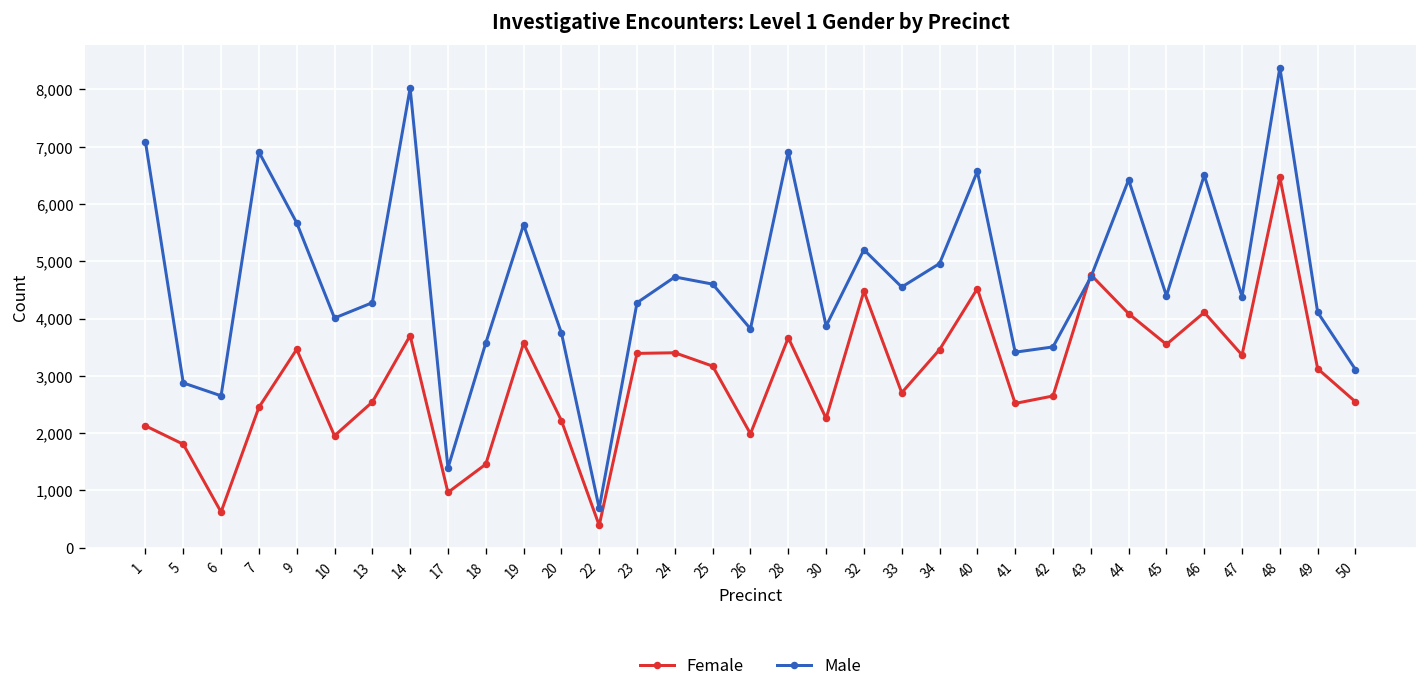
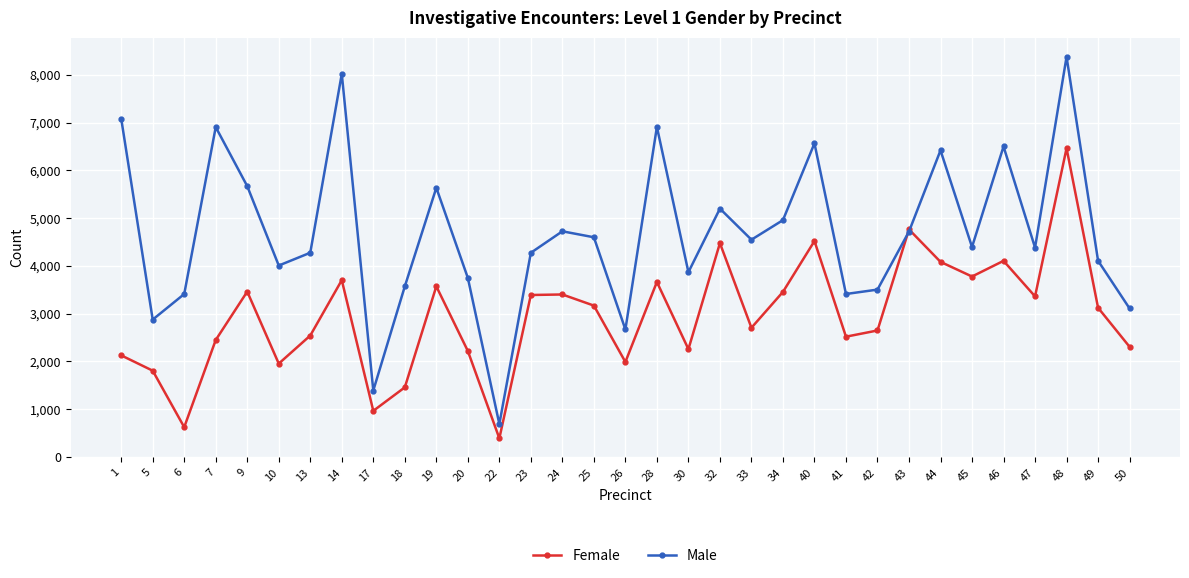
  {
    "Female": {
      "1": "2,100",
      "5": "1,800",
      "6": "600",
      "7": "2,400",
      "9": "3,500",
      "10": "2,000",
      "13": "2,500",
      "14": "3,700",
      "17": "1,000",
      "18": "1,500",
      "19": "3,600",
      "20": "2,200",
      "22": "400",
      "23": "3,400",
      "24": "3,400",
      "25": "3,200",
      "26": "2,000",
      "28": "3,700",
      "30": "2,300",
      "32": "4,500",
      "33": "2,700",
      "34": "3,500",
      "40": "4,500",
      "41": "2,500",
      "42": "2,600",
      "44": "4,100",
-     "45": "3,500",
+     "45": "3,800",
      "46": "4,100",
      "47": "3,400",
      "48": "6,500",
      "49": "3,100",
-     "50": "2,500"
+     "50": "2,300"
    },
    "Male": {
      "1": "7,100",
      "5": "2,900",
-     "6": "2,700",
+     "6": "3,400",
      "7": "6,900",
      "9": "5,700",
      "10": "4,000",
      "13": "4,300",
      "14": "8,000",
      "17": "1,400",
      "18": "3,600",
      "19": "5,600",
      "20": "3,800",
      "22": "700",
      "23": "4,300",
      "24": "4,700",
      "25": "4,600",
-     "26": "3,800",
+     "26": "2,700",
      "28": "6,900",
      "30": "3,900",
      "32": "5,200",
      "33": "4,500",
      "34": "5,000",
      "40": "6,600",
      "41": "3,400",
      "42": "3,500",
      "44": "6,400",
      "45": "4,400",
      "46": "6,500",
      "47": "4,400",
      "48": "8,400",
      "49": "4,100",
      "50": "3,100"
    }
  }
